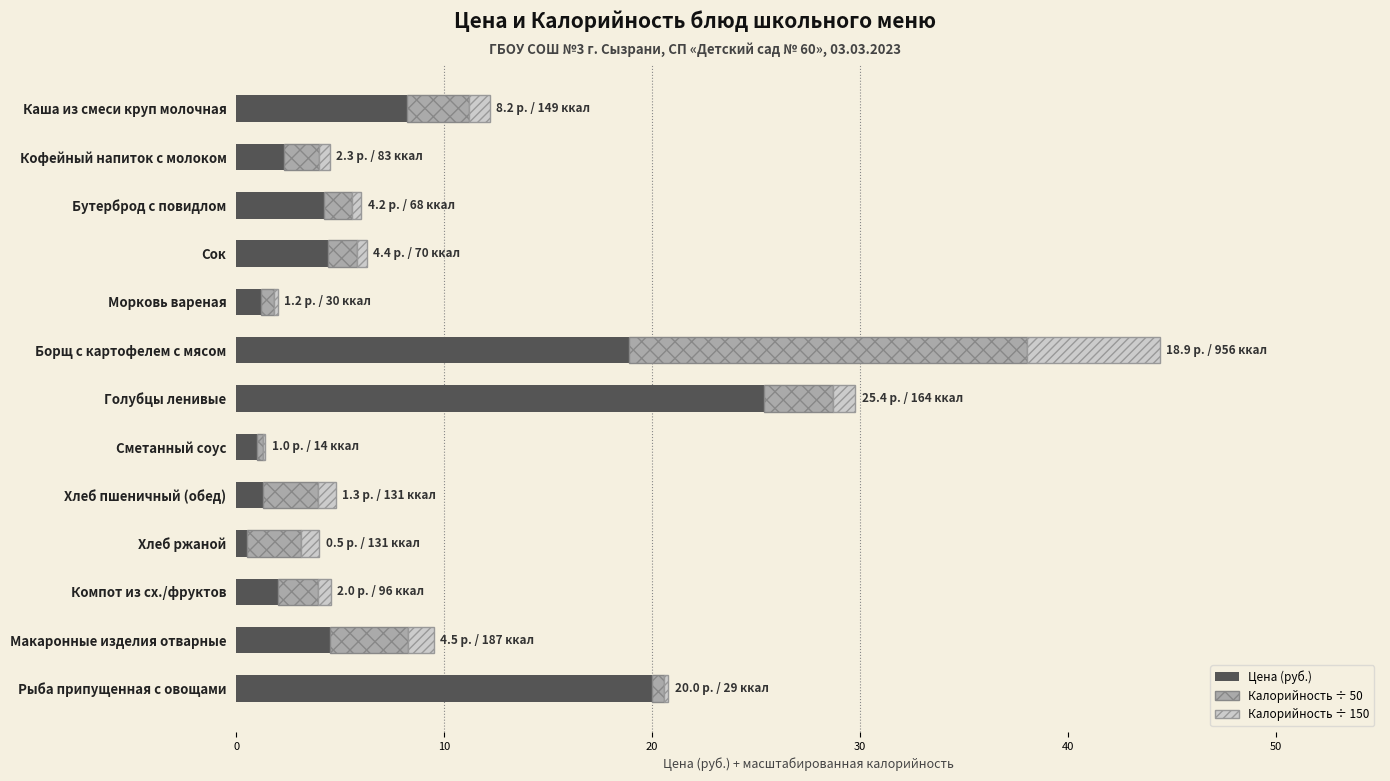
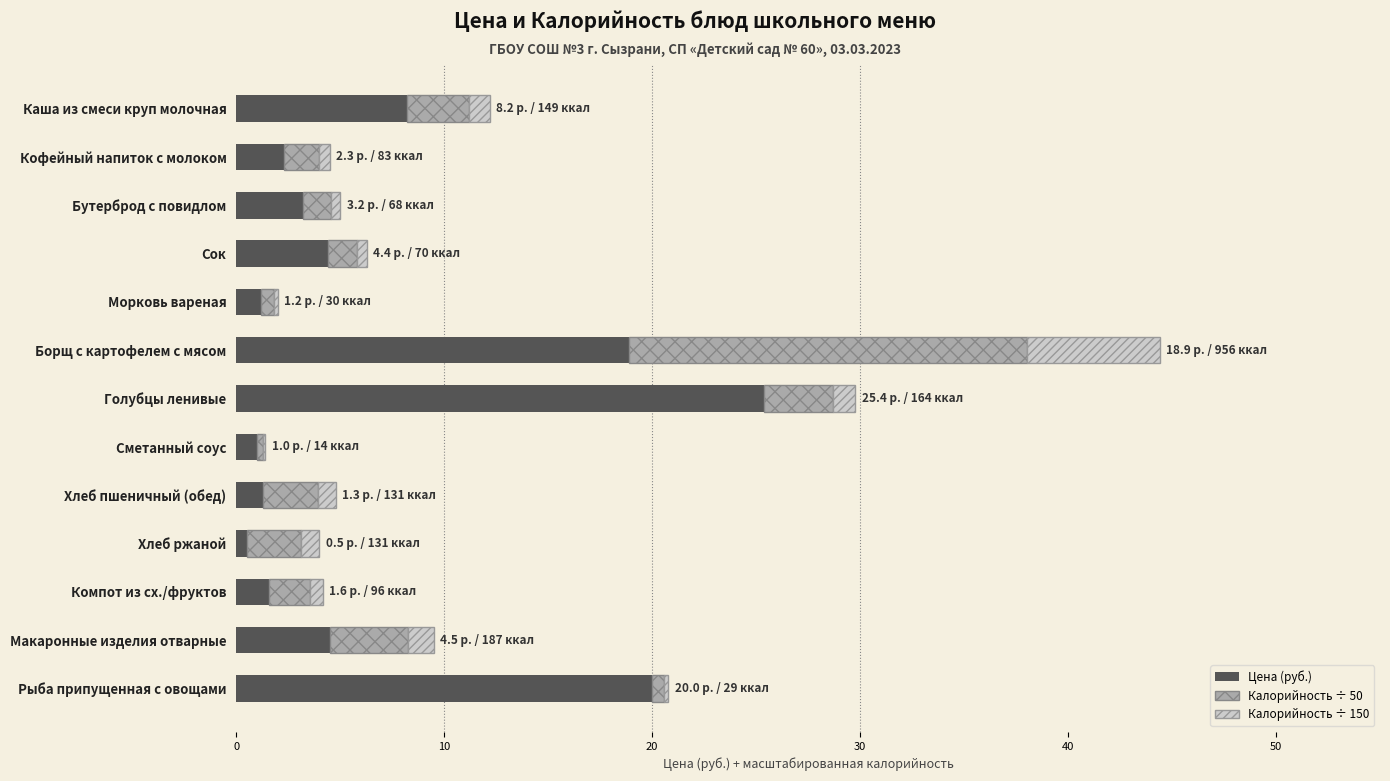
  {
    "Цена (руб.)": {
-     "Бутерброд с повидлом": 4.2,
+     "Бутерброд с повидлом": 3.2,
      "Морковь вареная": 1.2,
      "Сметанный соус": 1.0,
-     "Компот из сх./фруктов": 2.0,
+     "Компот из сх./фруктов": 1.6,
      "Рыба припущенная с овощами": 20.0
    }
  }
